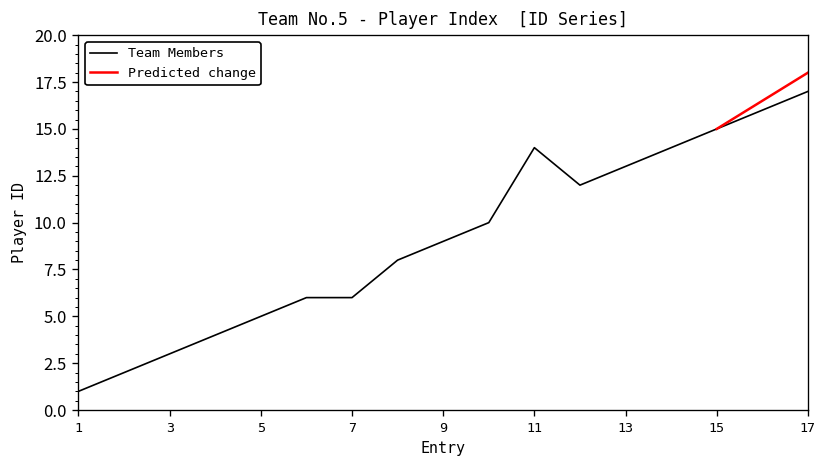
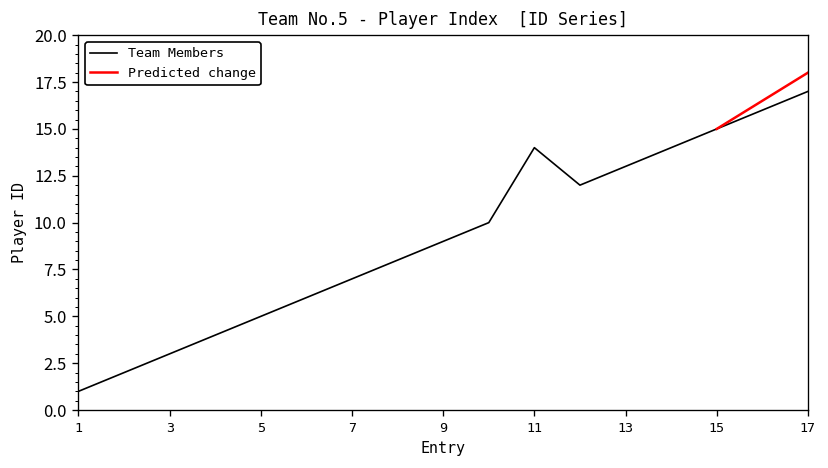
  {
    "Team Members": {
      "1": 1,
      "3": 3,
      "5": 5,
-     "7": 6,
+     "7": 7,
      "9": 9,
      "11": 14,
      "13": 13,
      "17": 17
    },
    "Predicted change": {
      "17": 18
    }
  }
